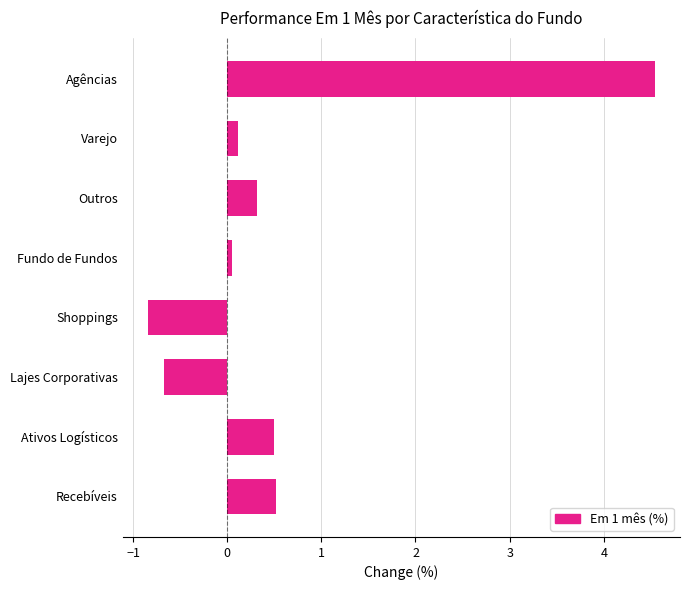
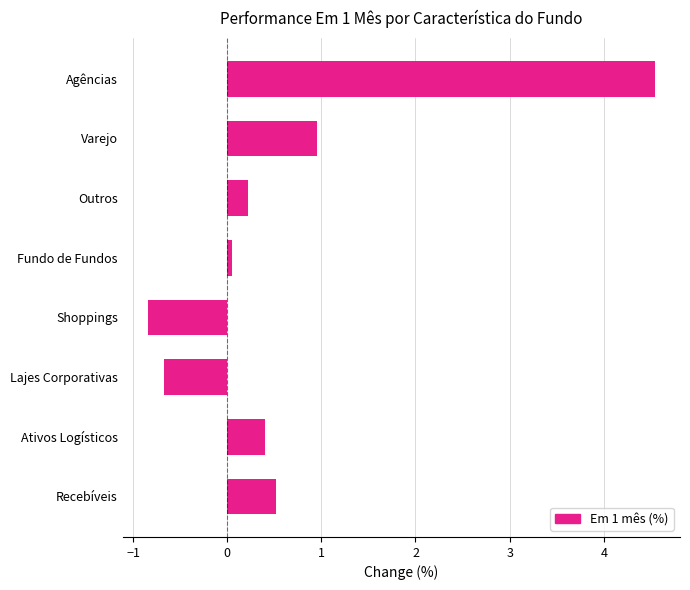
  {
    "Agências": 4.5,
-   "Varejo": 0.1,
-   "Outros": 0.3,
+   "Varejo": 1.0,
+   "Outros": 0.2,
    "Fundo de Fundos": 0.1,
    "Shoppings": -0.8,
    "Lajes Corporativas": -0.7,
-   "Ativos Logísticos": 0.5,
+   "Ativos Logísticos": 0.4,
    "Recebíveis": 0.5
  }
